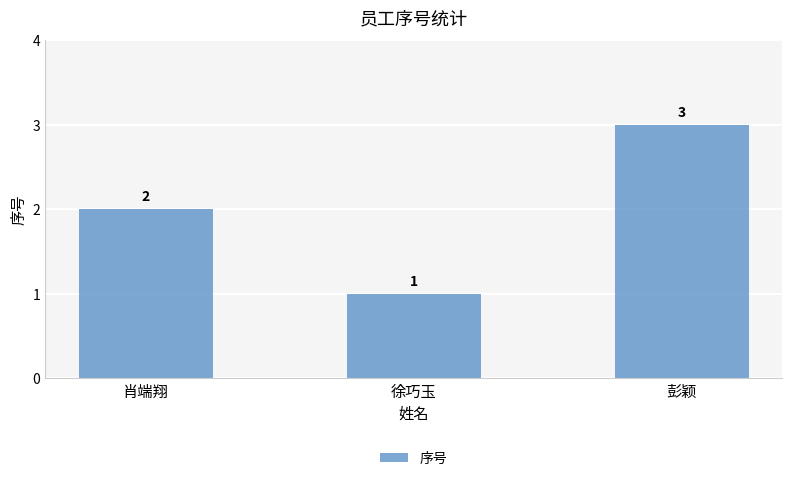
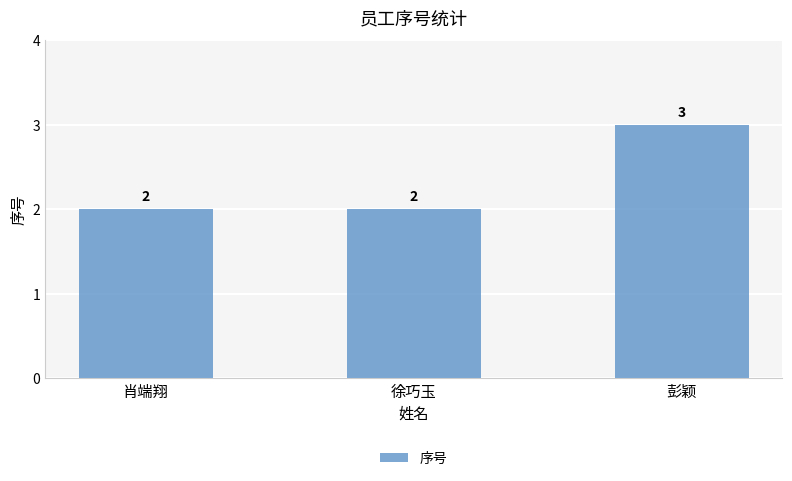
  {
    "肖端翔": 2,
-   "徐巧玉": 1,
+   "徐巧玉": 2,
    "彭颖": 3
  }
